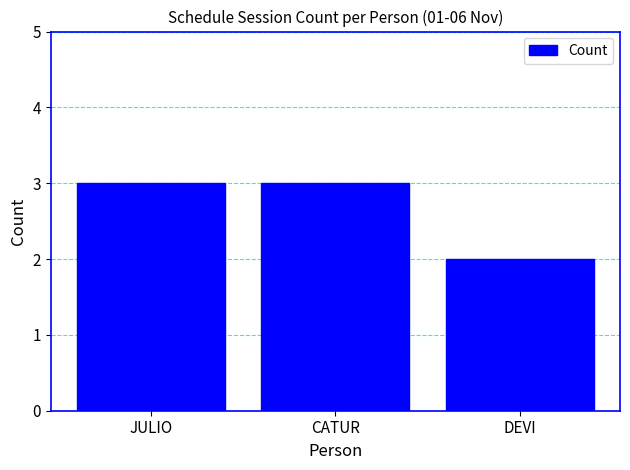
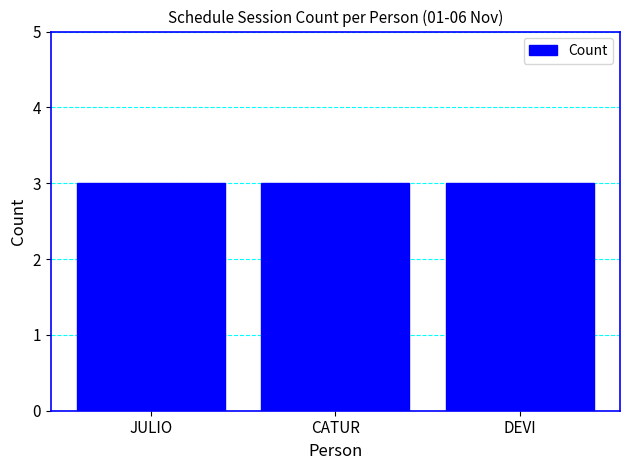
  {
    "JULIO": 3,
    "CATUR": 3,
-   "DEVI": 2
+   "DEVI": 3
  }
